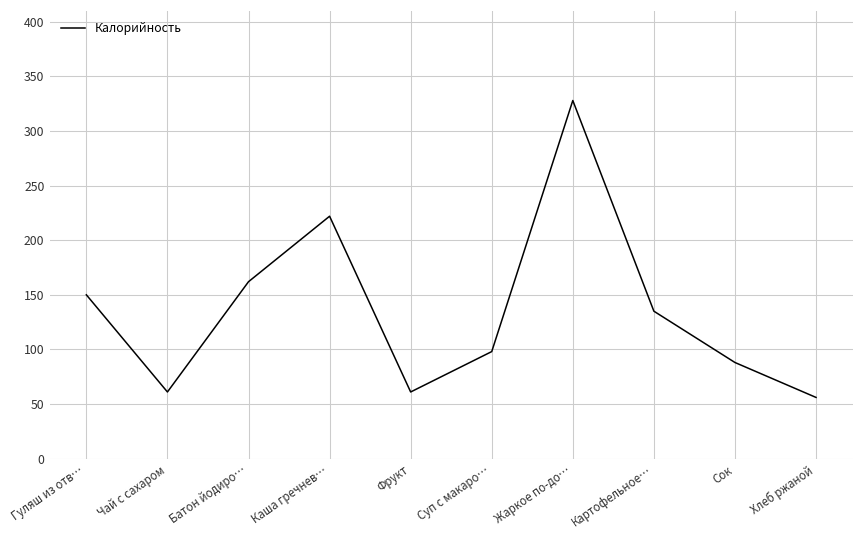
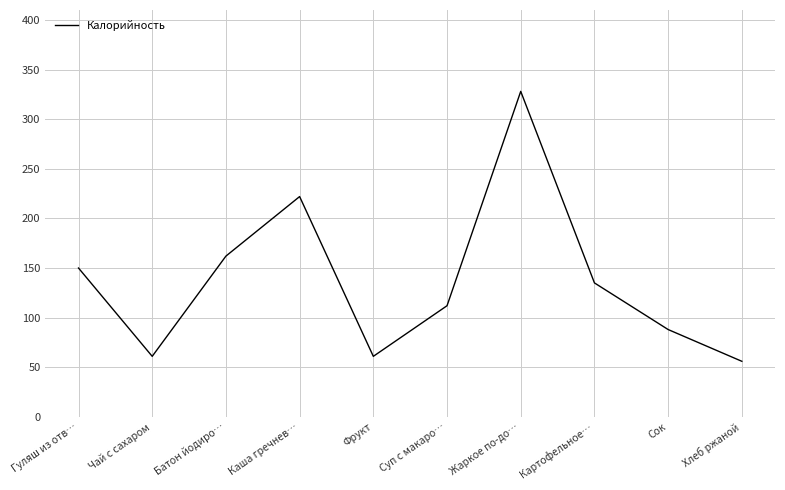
  {
    "Гуляш из отв…": 150,
    "Чай с сахаром": 60,
    "Батон йодиро…": 160,
    "Каша гречнев…": 220,
    "Фрукт": 60,
-   "Суп с макаро…": 100,
+   "Суп с макаро…": 110,
    "Жаркое по-до…": 330,
    "Картофельное…": 140,
    "Сок": 90,
    "Хлеб ржаной": 60
  }
